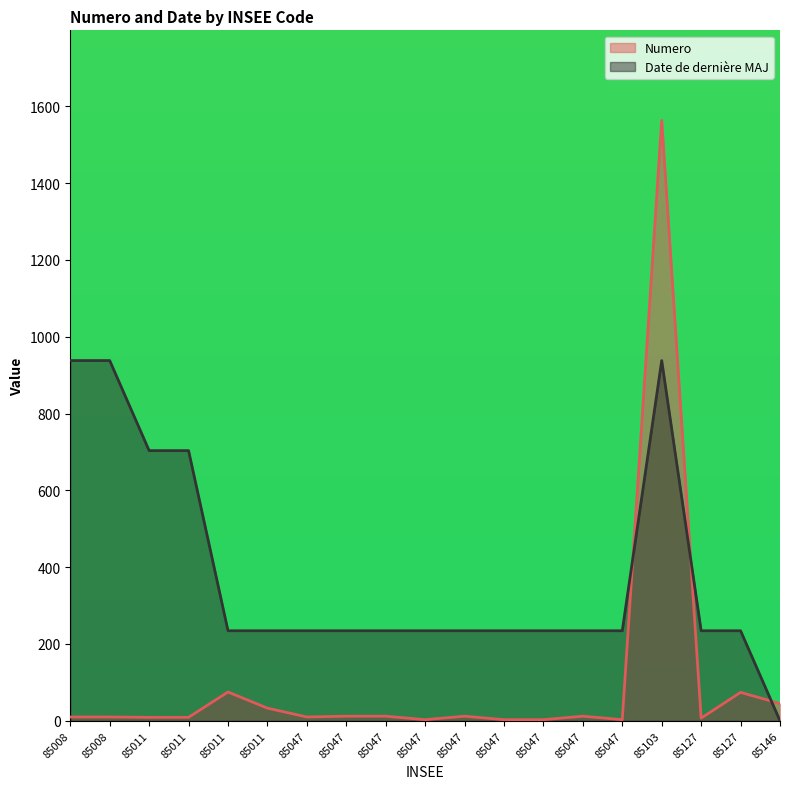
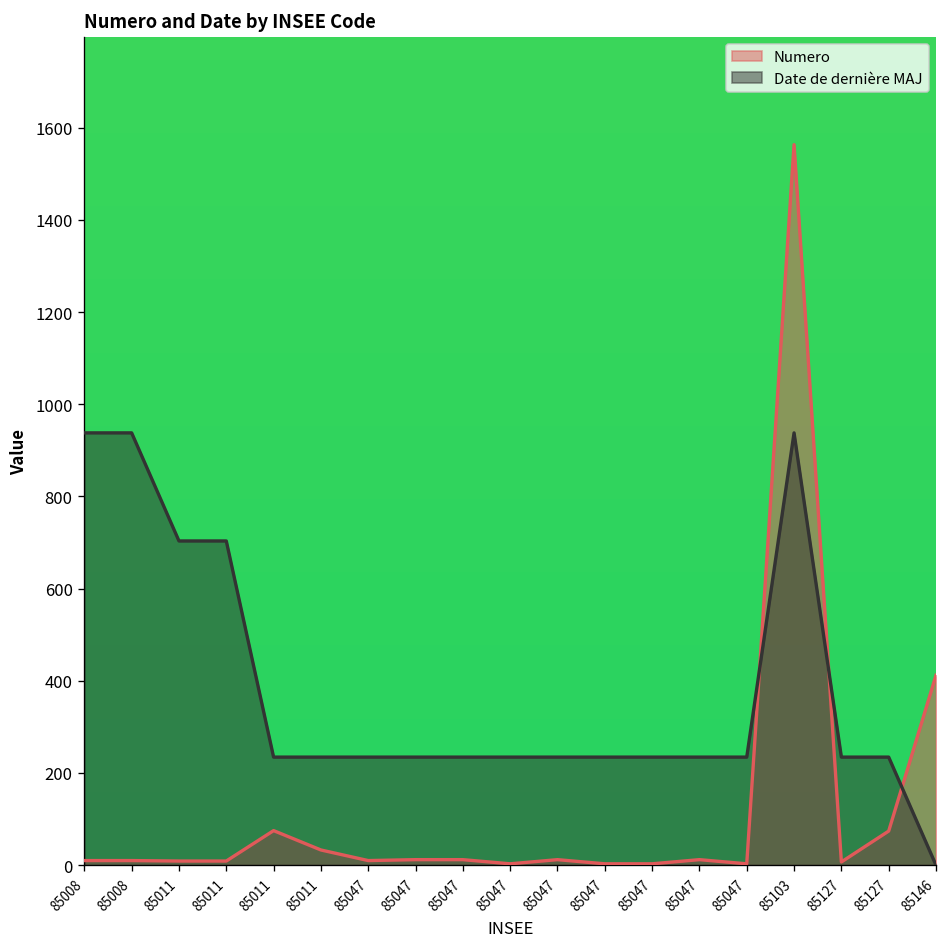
  {
    "Numero": {
      "85103": 1560,
-     "85146": 50
+     "85146": 410
    },
    "Date de dernière MAJ": {
      "85103": 940,
      "85146": 0
    }
  }
